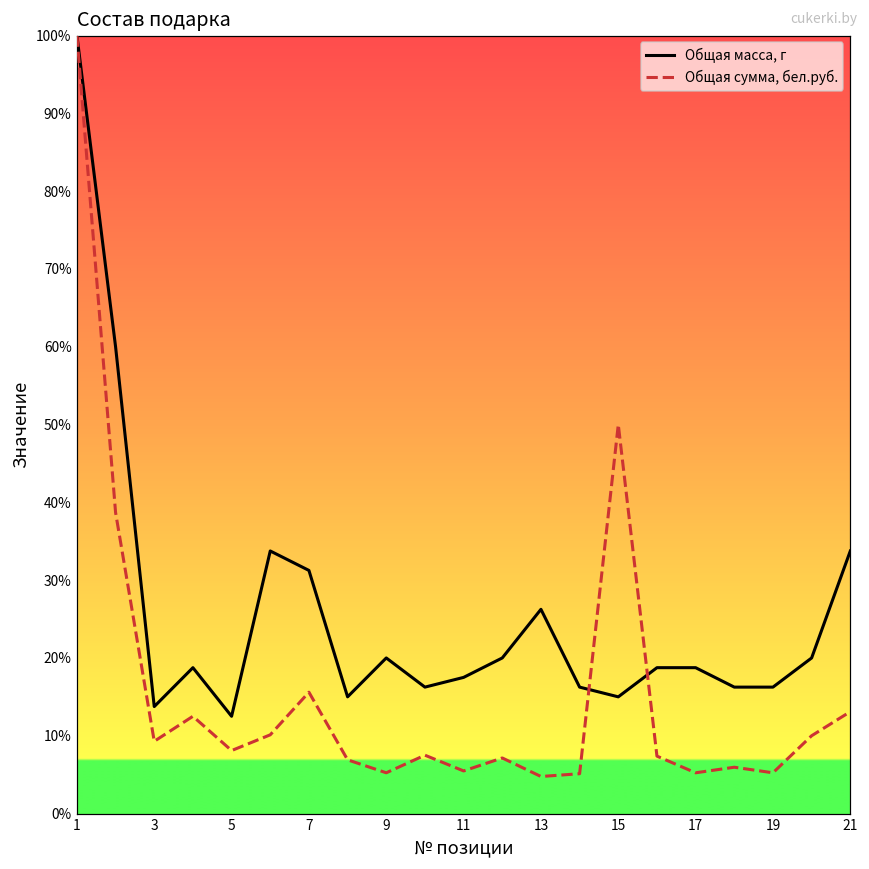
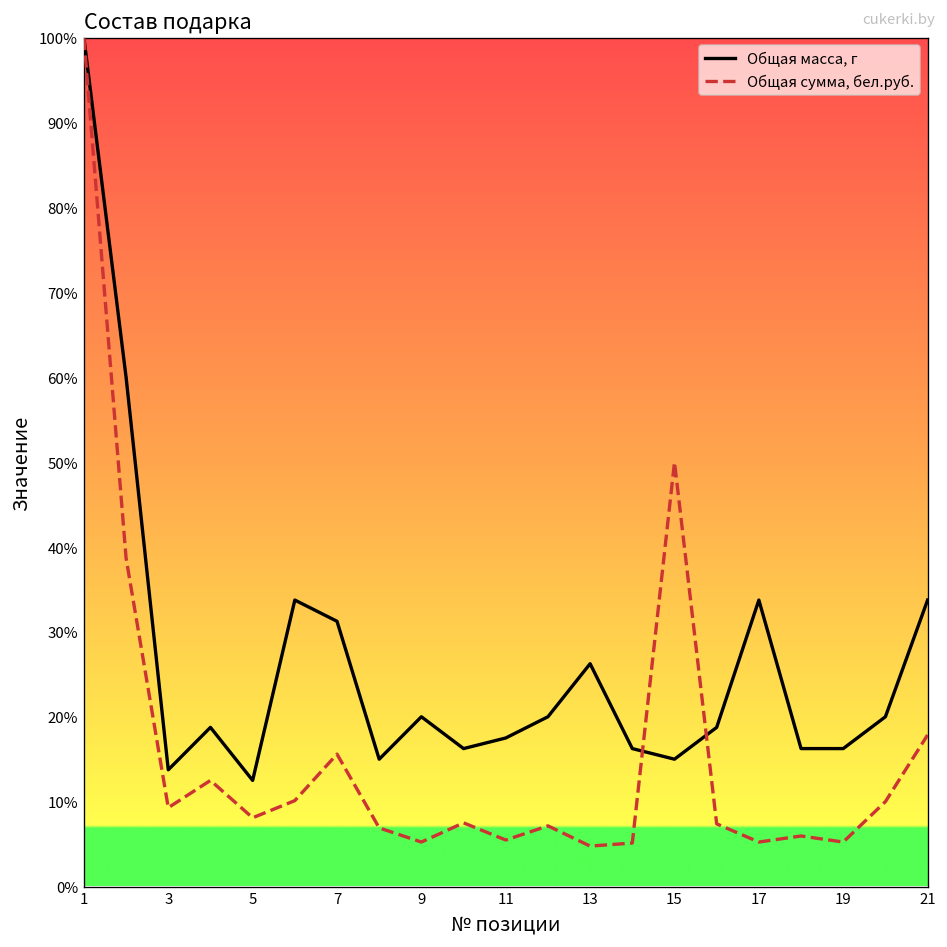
  {
    "Общая масса, г": {
      "3": "14%",
      "5": "13%",
      "7": "31%",
      "9": "20%",
      "11": "18%",
      "13": "26%",
      "15": "15%",
-     "17": "19%",
+     "17": "34%",
      "19": "16%",
      "21": "34%"
    },
    "Общая сумма, бел.руб.": {
      "3": "9%",
      "5": "8%",
      "7": "16%",
      "9": "5%",
      "11": "5%",
      "13": "5%",
      "15": "50%",
      "17": "5%",
      "19": "5%",
-     "21": "13%"
+     "21": "18%"
    }
  }
